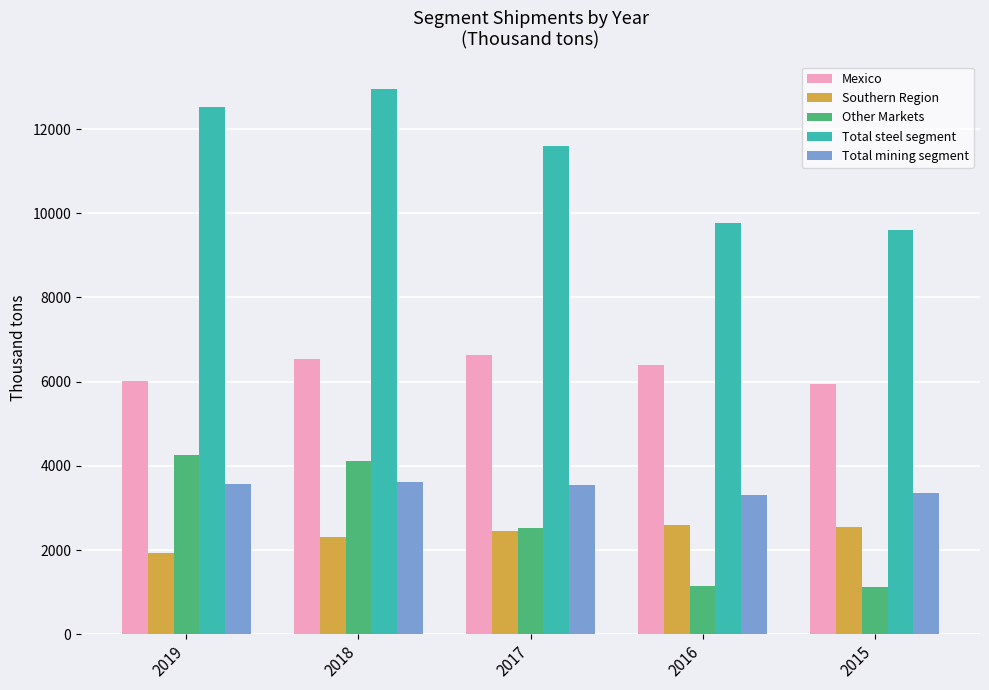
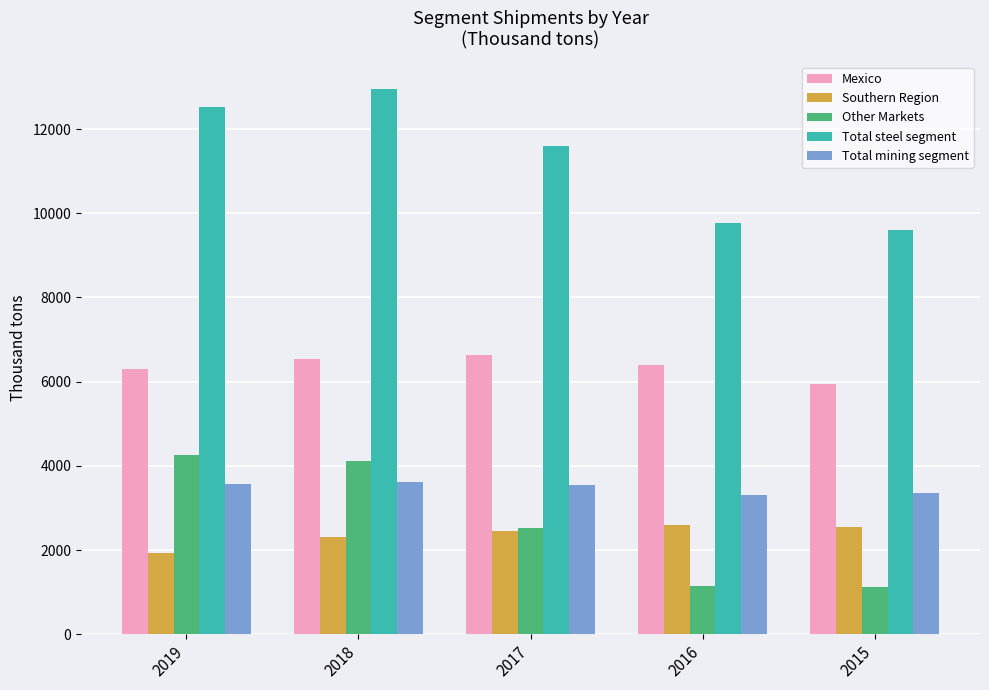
  {
    "Mexico": {
-     "2019": 6000,
+     "2019": 6300,
      "2018": 6500,
      "2017": 6600,
      "2016": 6400,
      "2015": 5900
    },
    "Southern Region": {
      "2019": 1900,
      "2018": 2300,
      "2017": 2500,
      "2016": 2600,
      "2015": 2600
    },
    "Total mining segment": {
      "2019": 3600,
      "2018": 3600,
      "2017": 3600,
      "2016": 3300,
      "2015": 3400
    }
  }
